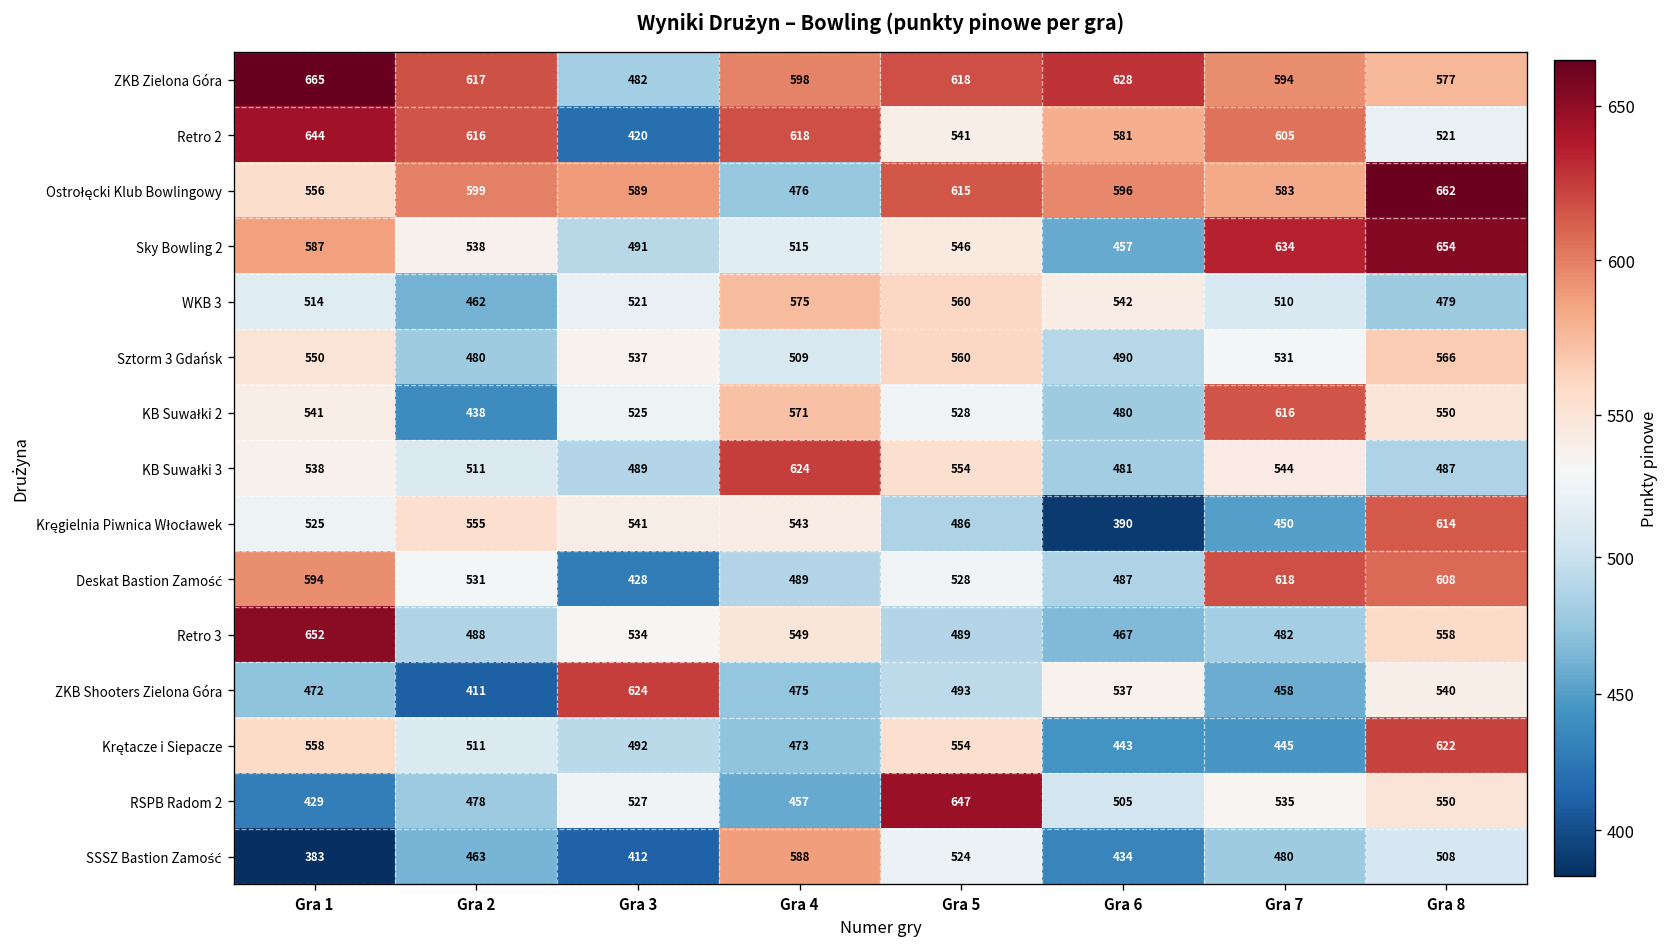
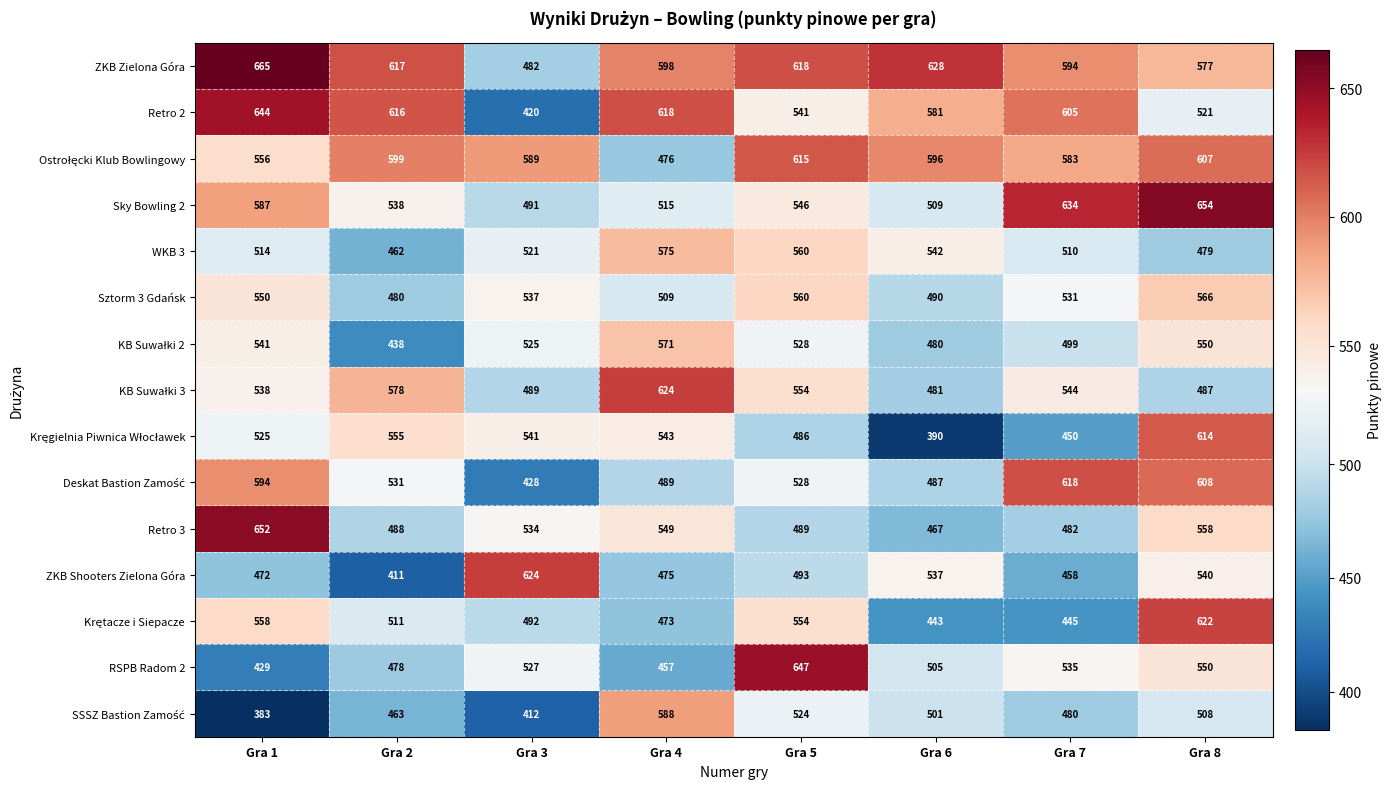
  {
    "ZKB Zielona Góra": {
      "Gra 1": 665,
      "Gra 2": 617,
      "Gra 3": 482,
      "Gra 4": 598,
      "Gra 5": 618,
      "Gra 6": 628,
      "Gra 7": 594,
      "Gra 8": 577
    },
    "Retro 2": {
      "Gra 1": 644,
      "Gra 2": 616,
      "Gra 3": 420,
      "Gra 4": 618,
      "Gra 5": 541,
      "Gra 6": 581,
      "Gra 7": 605,
      "Gra 8": 521
    },
    "Ostrołęcki Klub Bowlingowy": {
      "Gra 1": 556,
      "Gra 2": 599,
      "Gra 3": 589,
      "Gra 4": 476,
      "Gra 5": 615,
      "Gra 6": 596,
      "Gra 7": 583,
-     "Gra 8": 662
+     "Gra 8": 607
    },
    "Sky Bowling 2": {
      "Gra 1": 587,
      "Gra 2": 538,
      "Gra 3": 491,
      "Gra 4": 515,
      "Gra 5": 546,
-     "Gra 6": 457,
+     "Gra 6": 509,
      "Gra 7": 634,
      "Gra 8": 654
    },
    "WKB 3": {
      "Gra 1": 514,
      "Gra 2": 462,
      "Gra 3": 521,
      "Gra 4": 575,
      "Gra 5": 560,
      "Gra 6": 542,
      "Gra 7": 510,
      "Gra 8": 479
    },
    "Sztorm 3 Gdańsk": {
      "Gra 1": 550,
      "Gra 2": 480,
      "Gra 3": 537,
      "Gra 4": 509,
      "Gra 5": 560,
      "Gra 6": 490,
      "Gra 7": 531,
      "Gra 8": 566
    },
    "KB Suwałki 2": {
      "Gra 1": 541,
      "Gra 2": 438,
      "Gra 3": 525,
      "Gra 4": 571,
      "Gra 5": 528,
      "Gra 6": 480,
-     "Gra 7": 616,
+     "Gra 7": 499,
      "Gra 8": 550
    },
    "KB Suwałki 3": {
      "Gra 1": 538,
-     "Gra 2": 511,
+     "Gra 2": 578,
      "Gra 3": 489,
      "Gra 4": 624,
      "Gra 5": 554,
      "Gra 6": 481,
      "Gra 7": 544,
      "Gra 8": 487
    },
    "Kręgielnia Piwnica Włocławek": {
      "Gra 1": 525,
      "Gra 2": 555,
      "Gra 3": 541,
      "Gra 4": 543,
      "Gra 5": 486,
      "Gra 6": 390,
      "Gra 7": 450,
      "Gra 8": 614
    },
    "Deskat Bastion Zamość": {
      "Gra 1": 594,
      "Gra 2": 531,
      "Gra 3": 428,
      "Gra 4": 489,
      "Gra 5": 528,
      "Gra 6": 487,
      "Gra 7": 618,
      "Gra 8": 608
    },
    "Retro 3": {
      "Gra 1": 652,
      "Gra 2": 488,
      "Gra 3": 534,
      "Gra 4": 549,
      "Gra 5": 489,
      "Gra 6": 467,
      "Gra 7": 482,
      "Gra 8": 558
    },
    "ZKB Shooters Zielona Góra": {
      "Gra 1": 472,
      "Gra 2": 411,
      "Gra 3": 624,
      "Gra 4": 475,
      "Gra 5": 493,
      "Gra 6": 537,
      "Gra 7": 458,
      "Gra 8": 540
    },
    "Krętacze i Siepacze": {
      "Gra 1": 558,
      "Gra 2": 511,
      "Gra 3": 492,
      "Gra 4": 473,
      "Gra 5": 554,
      "Gra 6": 443,
      "Gra 7": 445,
      "Gra 8": 622
    },
    "RSPB Radom 2": {
      "Gra 1": 429,
      "Gra 2": 478,
      "Gra 3": 527,
      "Gra 4": 457,
      "Gra 5": 647,
      "Gra 6": 505,
      "Gra 7": 535,
      "Gra 8": 550
    },
    "SSSZ Bastion Zamość": {
      "Gra 1": 383,
      "Gra 2": 463,
      "Gra 3": 412,
      "Gra 4": 588,
      "Gra 5": 524,
-     "Gra 6": 434,
+     "Gra 6": 501,
      "Gra 7": 480,
      "Gra 8": 508
    }
  }
